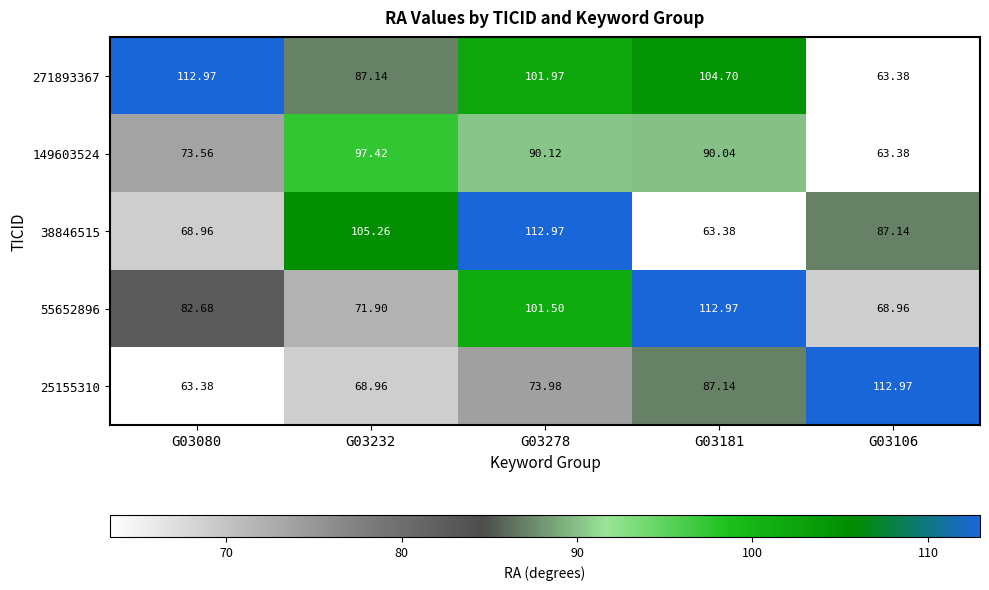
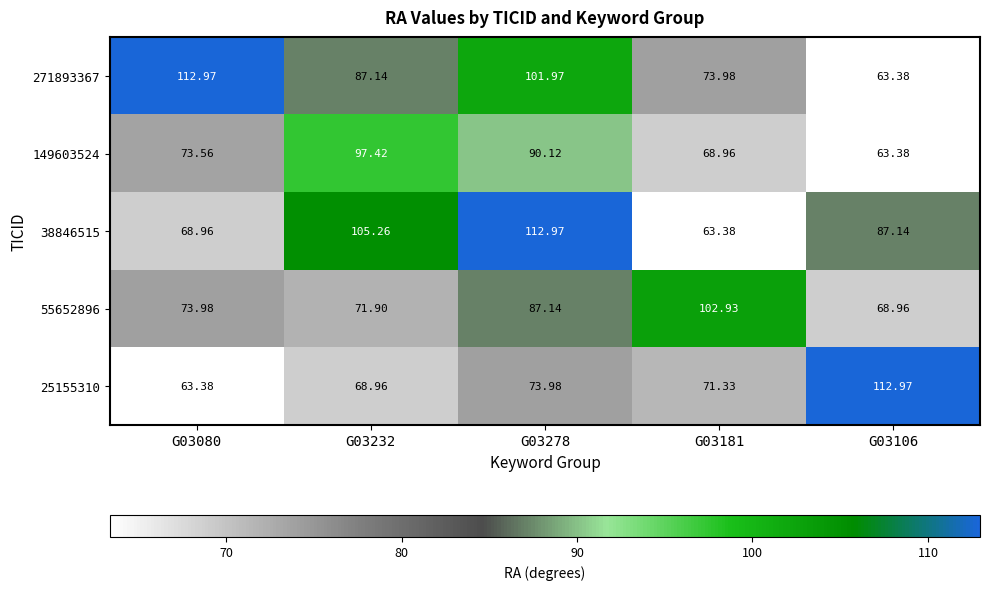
  {
    "271893367": {
      "G03080": 112.97,
      "G03232": 87.14,
      "G03278": 101.97,
-     "G03181": 104.70,
+     "G03181": 73.98,
      "G03106": 63.38
    },
    "149603524": {
      "G03080": 73.56,
      "G03232": 97.42,
      "G03278": 90.12,
-     "G03181": 90.04,
+     "G03181": 68.96,
      "G03106": 63.38
    },
    "38846515": {
      "G03080": 68.96,
      "G03232": 105.26,
      "G03278": 112.97,
      "G03181": 63.38,
      "G03106": 87.14
    },
    "55652896": {
-     "G03080": 82.68,
+     "G03080": 73.98,
      "G03232": 71.90,
-     "G03278": 101.50,
-     "G03181": 112.97,
+     "G03278": 87.14,
+     "G03181": 102.93,
      "G03106": 68.96
    },
    "25155310": {
      "G03080": 63.38,
      "G03232": 68.96,
      "G03278": 73.98,
-     "G03181": 87.14,
+     "G03181": 71.33,
      "G03106": 112.97
    }
  }
